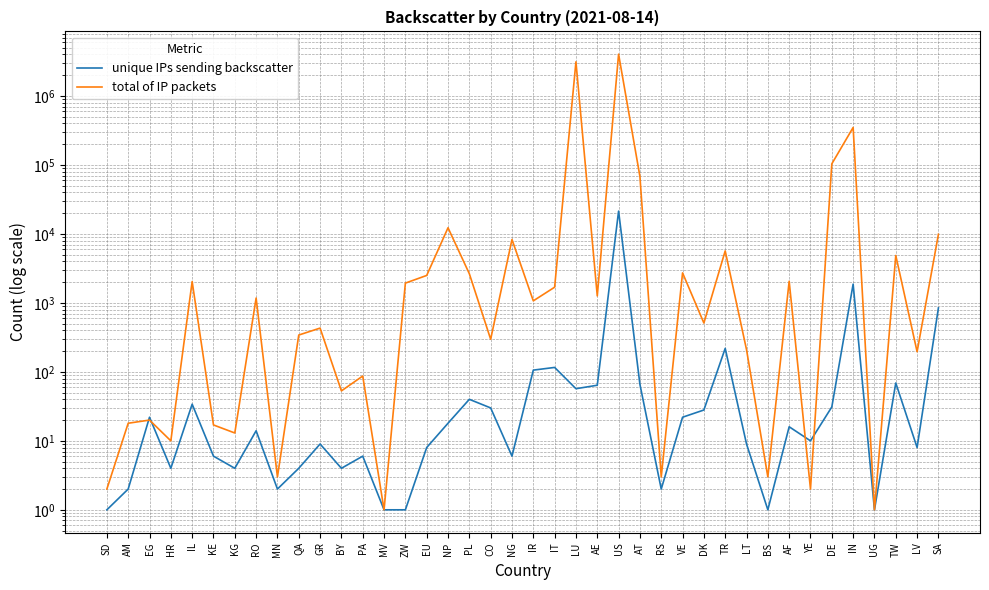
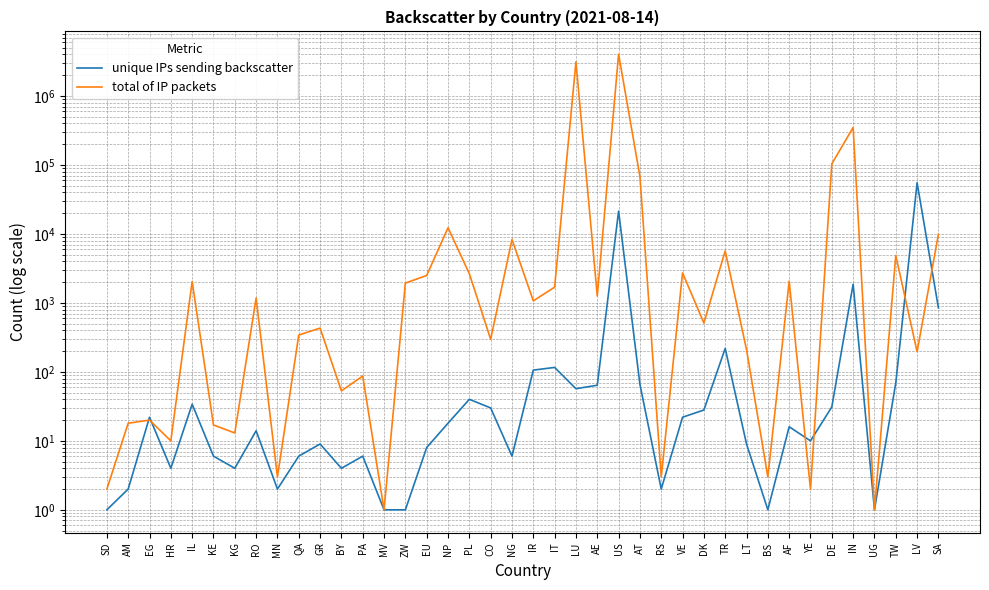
  {
    "unique IPs sending backscatter": {
      "SD": 1,
      "AM": 2,
      "EG": 22,
      "HR": 4,
      "IL": 30,
      "KE": 6,
      "KG": 4,
      "RO": 14,
      "MN": 2,
-     "QA": 4,
+     "QA": 6,
      "GR": 9,
      "BY": 4,
      "PA": 6,
      "ZW": 1,
      "EU": 8,
      "NP": 18,
      "PL": 40,
      "CO": 30,
      "NG": 6,
      "IR": 110,
      "IT": 120,
      "LU": 60,
      "AE": 60,
      "US": 21000,
      "AT": 70,
      "RS": 2,
      "VE": 22,
      "DK": 28,
      "TR": 220,
      "LT": 9,
      "BS": 1,
      "AF": 16,
      "YE": 10,
      "DE": 30,
      "IN": 1900,
      "TW": 70,
-     "LV": 8,
+     "LV": 60000,
      "SA": 800
    },
    "total of IP packets": {
      "SD": 2,
      "AM": 18,
      "EG": 20,
      "HR": 10,
      "IL": 2000,
      "KE": 17,
      "KG": 13,
      "RO": 1200,
      "MN": 3,
      "QA": 300,
      "GR": 400,
      "BY": 50,
      "PA": 90,
      "ZW": 1900,
      "EU": 2500,
      "NP": 12000,
      "PL": 2600,
      "CO": 300,
      "NG": 8000,
      "IR": 1100,
      "IT": 1700,
      "LU": 3000000,
      "AE": 1300,
      "US": 4000000,
      "AT": 70000,
      "RS": 3,
      "VE": 2700,
      "DK": 500,
      "TR": 6000,
      "LT": 210,
      "BS": 3,
      "AF": 2100,
      "YE": 2,
      "DE": 100000,
      "IN": 300000,
      "TW": 5000,
      "LV": 200,
      "SA": 10000
    }
  }
